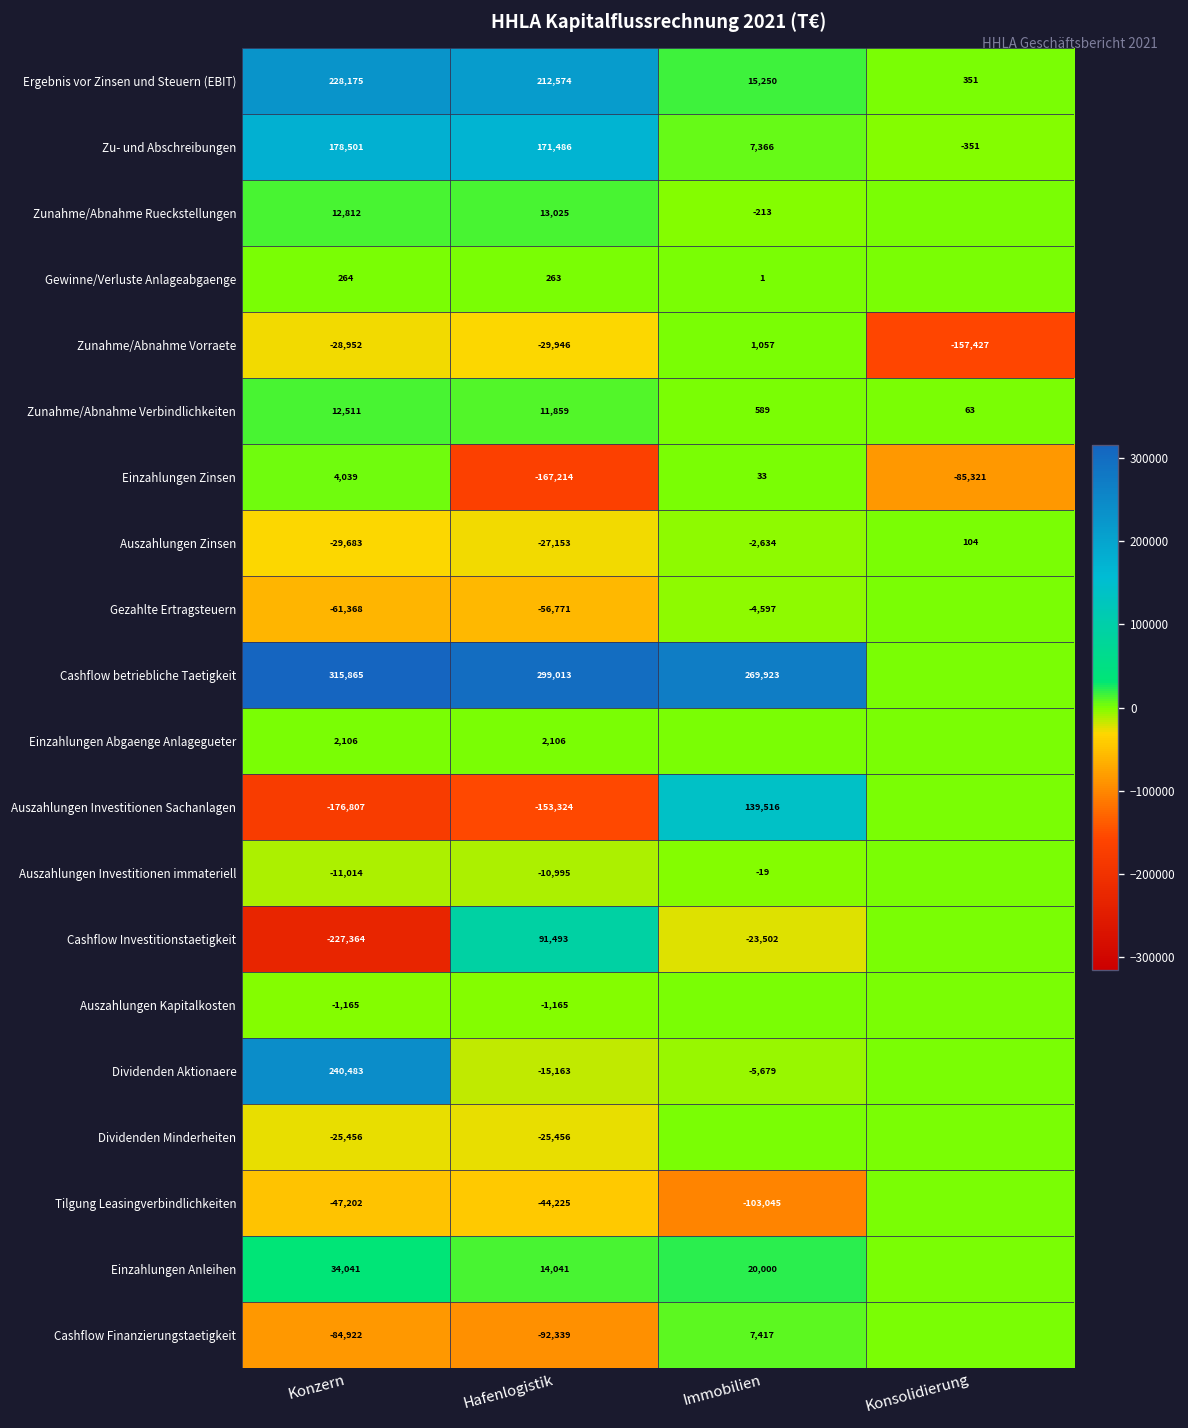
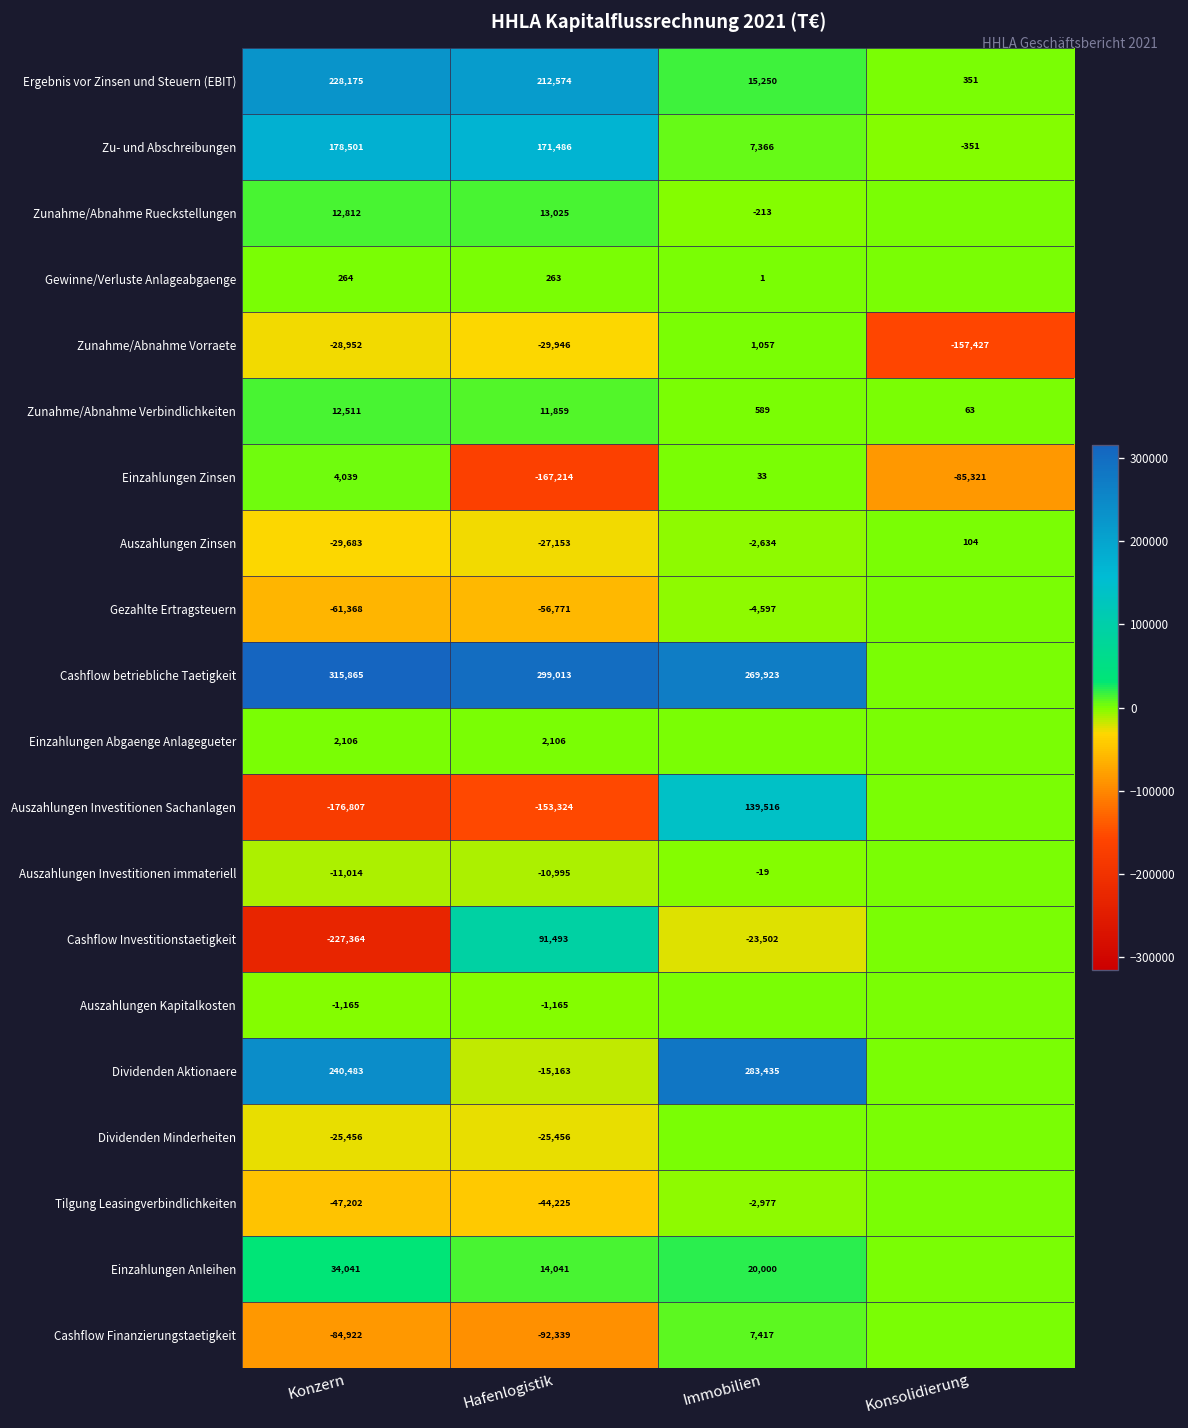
  {
    "Ergebnis vor Zinsen und Steuern (EBIT)": {
      "Konzern": "228,175",
      "Hafenlogistik": "212,574",
      "Immobilien": "15,250",
      "Konsolidierung": "351"
    },
    "Zu- und Abschreibungen": {
      "Konzern": "178,501",
      "Hafenlogistik": "171,486",
      "Immobilien": "7,366",
      "Konsolidierung": "-351"
    },
    "Zunahme/Abnahme Rueckstellungen": {
      "Konzern": "12,812",
      "Hafenlogistik": "13,025",
      "Immobilien": "-213"
    },
    "Gewinne/Verluste Anlageabgaenge": {
      "Konzern": "264",
      "Hafenlogistik": "263",
      "Immobilien": "1"
    },
    "Zunahme/Abnahme Vorraete": {
      "Konzern": "-28,952",
      "Hafenlogistik": "-29,946",
      "Immobilien": "1,057",
      "Konsolidierung": "-157,427"
    },
    "Zunahme/Abnahme Verbindlichkeiten": {
      "Konzern": "12,511",
      "Hafenlogistik": "11,859",
      "Immobilien": "589",
      "Konsolidierung": "63"
    },
    "Einzahlungen Zinsen": {
      "Konzern": "4,039",
      "Hafenlogistik": "-167,214",
      "Immobilien": "33",
      "Konsolidierung": "-85,321"
    },
    "Auszahlungen Zinsen": {
      "Konzern": "-29,683",
      "Hafenlogistik": "-27,153",
      "Immobilien": "-2,634",
      "Konsolidierung": "104"
    },
    "Gezahlte Ertragsteuern": {
      "Konzern": "-61,368",
      "Hafenlogistik": "-56,771",
      "Immobilien": "-4,597"
    },
    "Cashflow betriebliche Taetigkeit": {
      "Konzern": "315,865",
      "Hafenlogistik": "299,013",
      "Immobilien": "269,923"
    },
    "Einzahlungen Abgaenge Anlagegueter": {
      "Konzern": "2,106",
      "Hafenlogistik": "2,106"
    },
    "Auszahlungen Investitionen Sachanlagen": {
      "Konzern": "-176,807",
      "Hafenlogistik": "-153,324",
      "Immobilien": "139,516"
    },
    "Auszahlungen Investitionen immateriell": {
      "Konzern": "-11,014",
      "Hafenlogistik": "-10,995",
      "Immobilien": "-19"
    },
    "Cashflow Investitionstaetigkeit": {
      "Konzern": "-227,364",
      "Hafenlogistik": "91,493",
      "Immobilien": "-23,502"
    },
    "Auszahlungen Kapitalkosten": {
      "Konzern": "-1,165",
      "Hafenlogistik": "-1,165"
    },
    "Dividenden Aktionaere": {
      "Konzern": "240,483",
      "Hafenlogistik": "-15,163",
-     "Immobilien": "-5,679"
+     "Immobilien": "283,435"
    },
    "Dividenden Minderheiten": {
      "Konzern": "-25,456",
      "Hafenlogistik": "-25,456"
    },
    "Tilgung Leasingverbindlichkeiten": {
      "Konzern": "-47,202",
      "Hafenlogistik": "-44,225",
-     "Immobilien": "-103,045"
+     "Immobilien": "-2,977"
    },
    "Einzahlungen Anleihen": {
      "Konzern": "34,041",
      "Hafenlogistik": "14,041",
      "Immobilien": "20,000"
    },
    "Cashflow Finanzierungstaetigkeit": {
      "Konzern": "-84,922",
      "Hafenlogistik": "-92,339",
      "Immobilien": "7,417"
    }
  }
